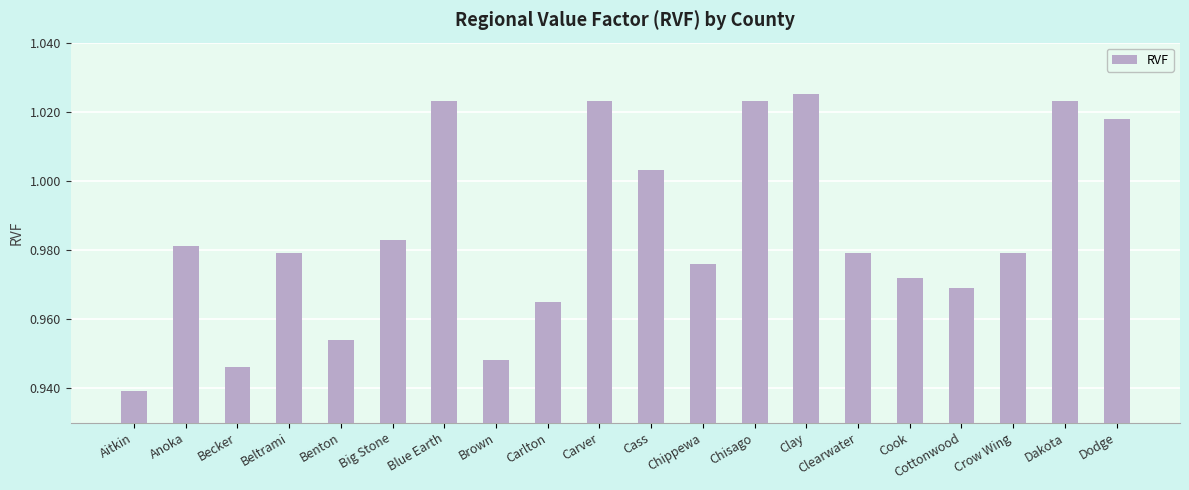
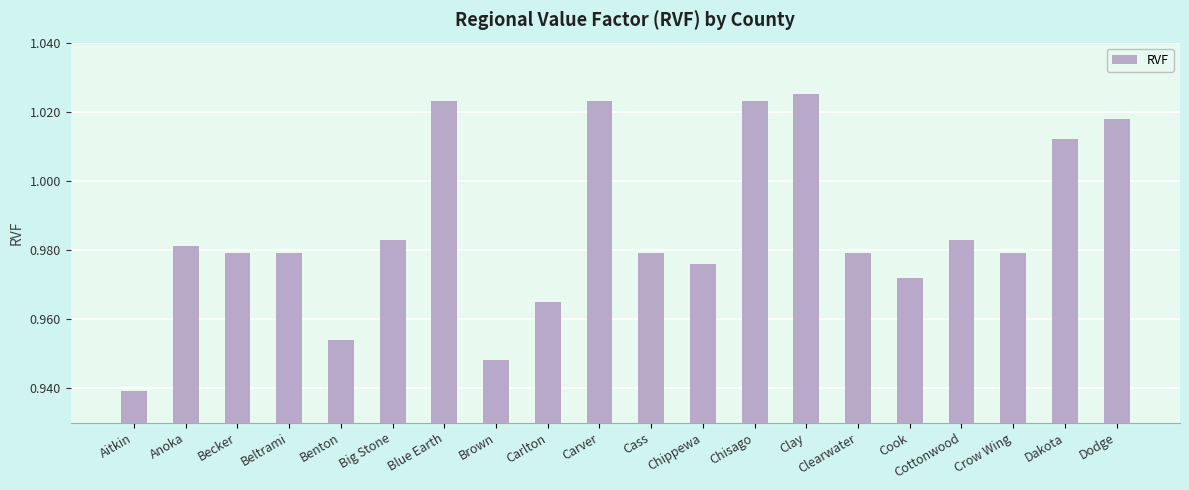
  {
    "Aitkin": 0.939,
    "Anoka": 0.981,
-   "Becker": 0.946,
+   "Becker": 0.979,
    "Beltrami": 0.979,
    "Benton": 0.954,
    "Big Stone": 0.983,
    "Blue Earth": 1.023,
    "Brown": 0.948,
    "Carlton": 0.965,
    "Carver": 1.023,
-   "Cass": 1.003,
+   "Cass": 0.979,
    "Chippewa": 0.976,
    "Chisago": 1.023,
    "Clay": 1.025,
    "Clearwater": 0.979,
    "Cook": 0.972,
-   "Cottonwood": 0.969,
+   "Cottonwood": 0.983,
    "Crow Wing": 0.979,
-   "Dakota": 1.023,
+   "Dakota": 1.012,
    "Dodge": 1.018
  }
